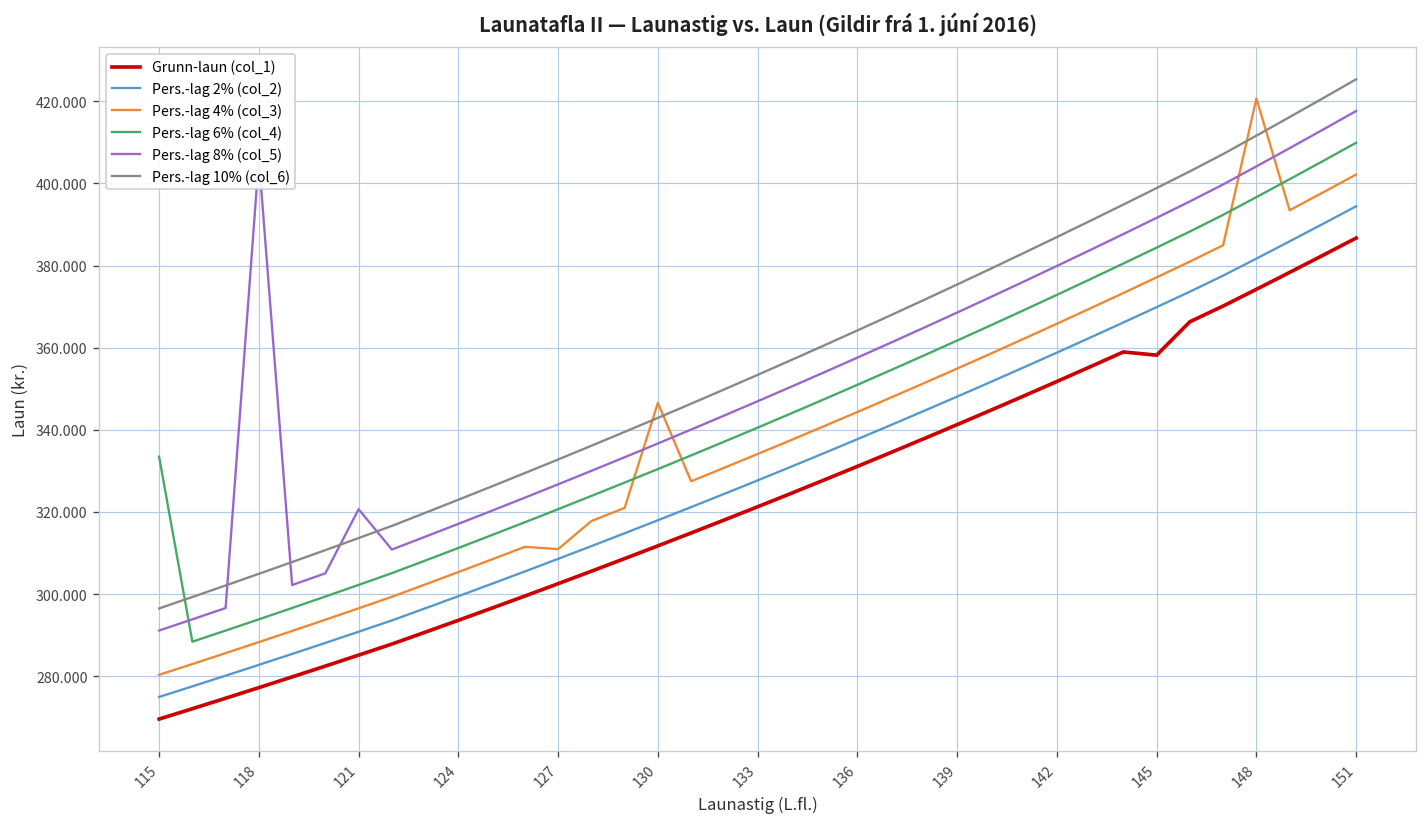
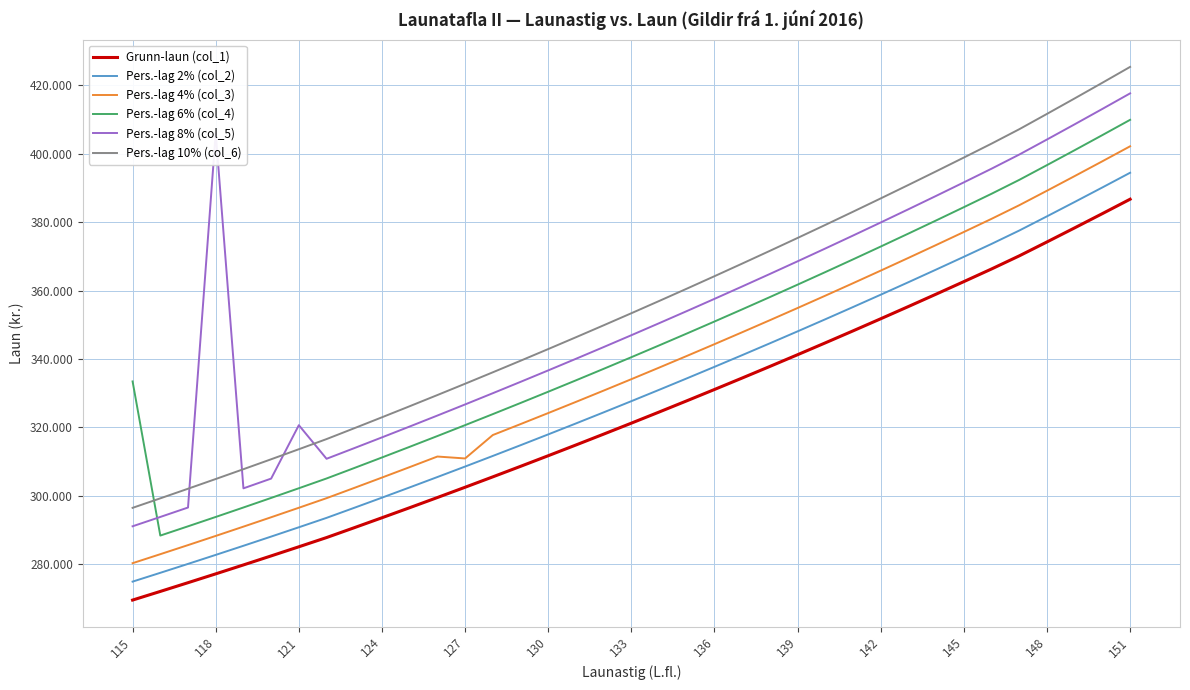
  {
    "Grunn-laun (col_1)": {
      "115": 270,
      "118": 277,
      "121": 285,
      "124": 294,
      "127": 303,
      "130": 312,
      "133": 321,
      "136": 331,
      "139": 341,
      "142": 352,
-     "145": 358,
+     "145": 363,
      "148": 374,
      "151": 387
    },
    "Pers.-lag 2% (col_2)": {
      "115": 275,
      "118": 283,
      "121": 291,
      "124": 299,
      "127": 309,
      "130": 318,
      "133": 328,
      "136": 338,
      "139": 348,
      "142": 359,
      "145": 370,
      "148": 382,
      "151": 394
    },
    "Pers.-lag 4% (col_3)": {
      "115": 280,
      "118": 288,
      "121": 297,
      "124": 305,
      "127": 311,
-     "130": 347,
+     "130": 324,
      "133": 334,
      "136": 344,
      "139": 355,
      "142": 366,
      "145": 377,
-     "148": 421,
+     "148": 389,
      "151": 402
    },
    "Pers.-lag 6% (col_4)": {
      "115": 333,
      "118": 294,
      "121": 302,
      "124": 311,
      "127": 321,
      "130": 330,
      "133": 341,
      "136": 351,
      "139": 362,
      "142": 373,
      "145": 384,
      "148": 397,
      "151": 410
    },
    "Pers.-lag 8% (col_5)": {
      "115": 291,
      "121": 321,
      "124": 317,
      "127": 327,
      "130": 337,
      "133": 347,
      "136": 358,
      "139": 369,
      "142": 380,
      "145": 392,
      "148": 404,
      "151": 418
    },
    "Pers.-lag 10% (col_6)": {
      "115": 297,
      "118": 305,
      "121": 314,
      "124": 323,
      "127": 333,
      "130": 343,
      "133": 353,
      "136": 364,
      "139": 375,
      "142": 387,
      "145": 399,
      "148": 412,
      "151": 425
    }
  }
